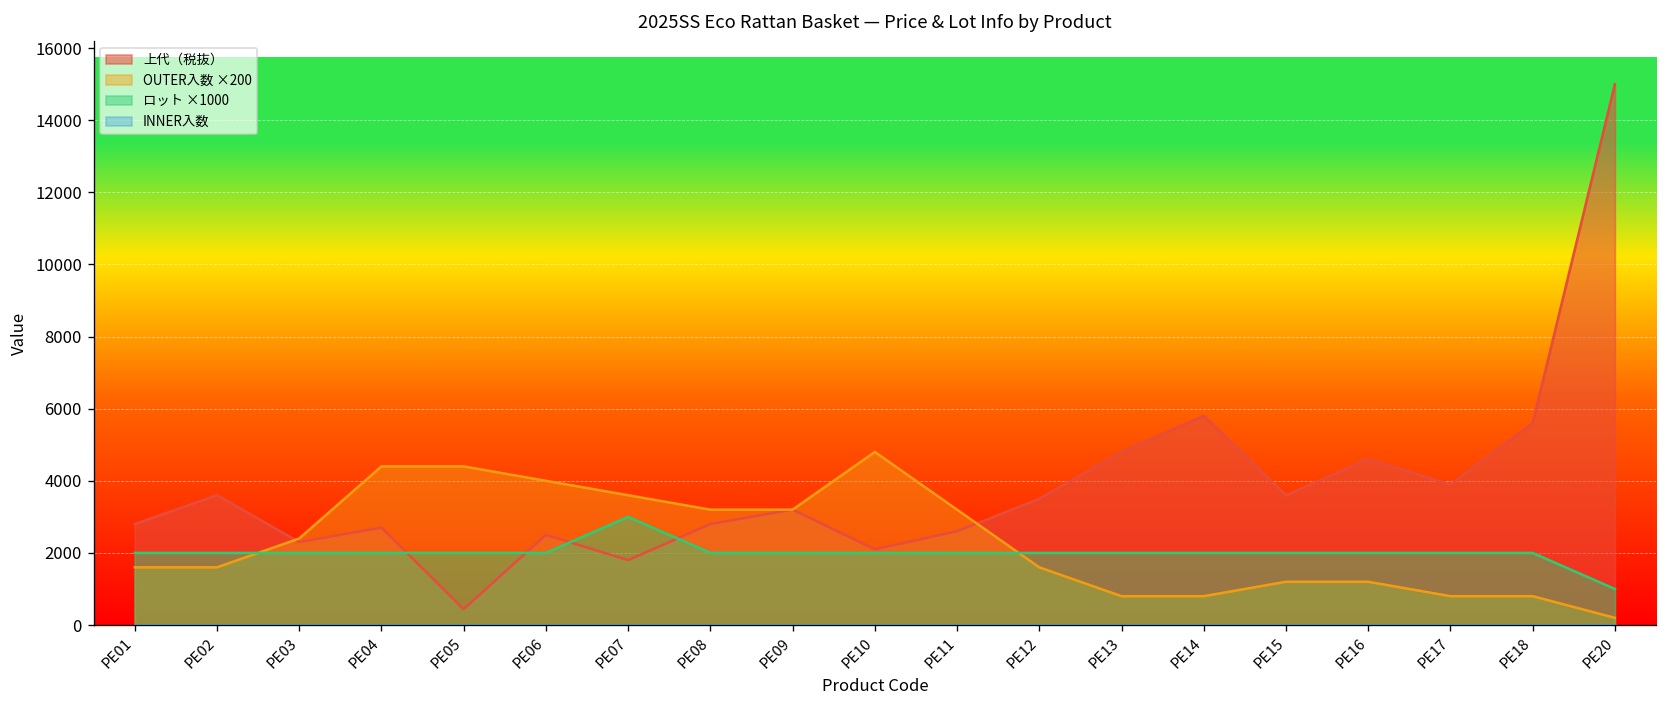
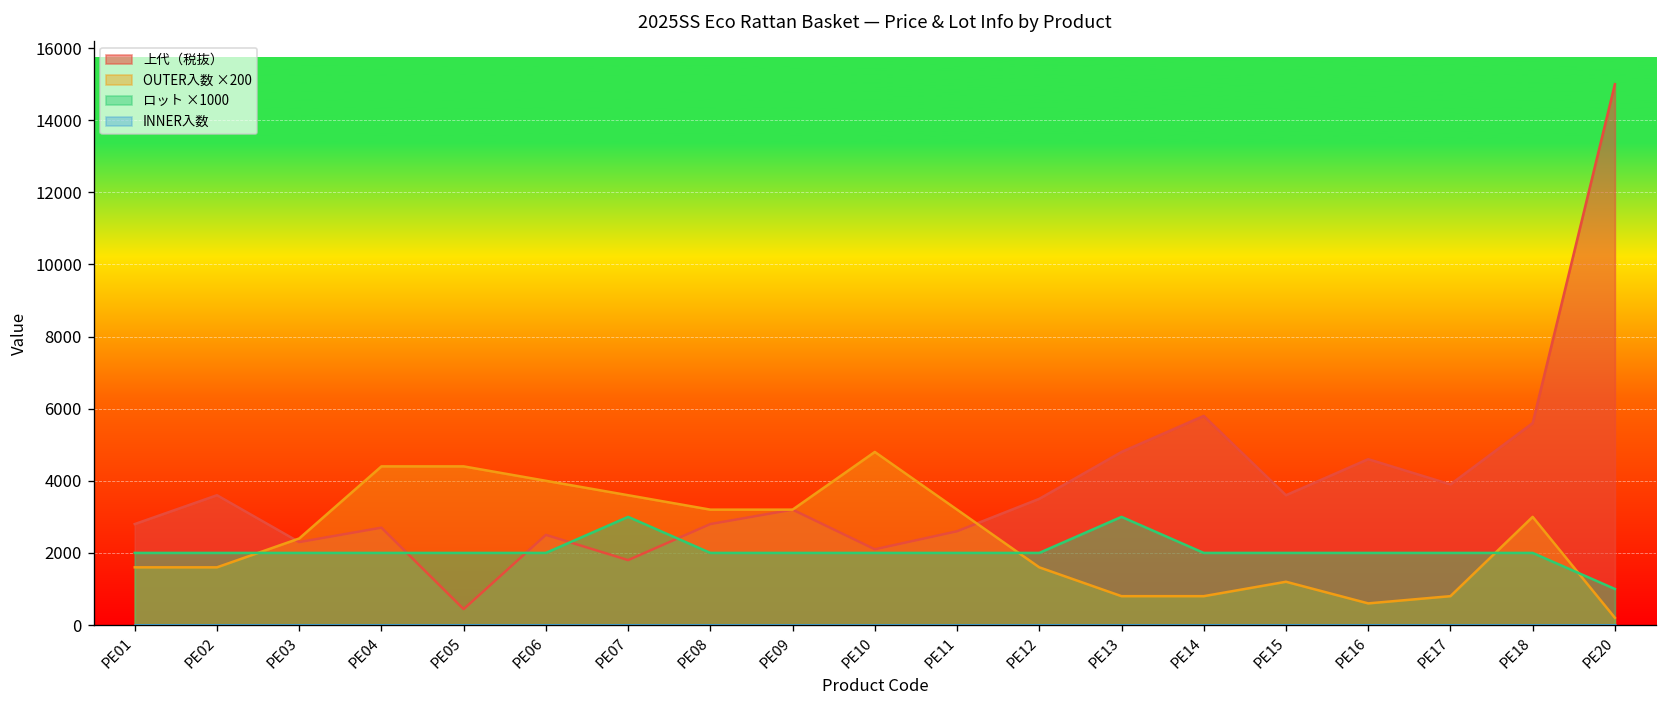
  {
    "上代（税抜）": {
      "PE01": 2800,
      "PE02": 3600,
      "PE03": 2300,
      "PE04": 2700,
      "PE05": 400,
      "PE06": 2500,
      "PE07": 1800,
      "PE08": 2800,
      "PE10": 2100,
      "PE11": 2600,
      "PE12": 3500,
      "PE13": 4800,
      "PE14": 5800,
      "PE15": 3600,
      "PE16": 4600,
      "PE17": 3900,
      "PE18": 5600,
      "PE20": 15000
    },
    "OUTER入数 ×200": {
      "PE01": 1600,
      "PE02": 1600,
      "PE03": 2400,
      "PE04": 4400,
      "PE05": 4400,
      "PE06": 4000,
      "PE07": 3600,
      "PE08": 3200,
      "PE10": 4800,
      "PE11": 3200,
      "PE12": 1600,
      "PE13": 800,
      "PE14": 800,
      "PE15": 1200,
-     "PE16": 1200,
+     "PE16": 600,
      "PE17": 800,
-     "PE18": 800,
+     "PE18": 3000,
      "PE20": 200
    },
    "ロット ×1000": {
      "PE01": 2000,
      "PE02": 2000,
      "PE03": 2000,
      "PE04": 2000,
      "PE05": 2000,
      "PE06": 2000,
      "PE07": 3000,
      "PE08": 2000,
      "PE09": 2000,
      "PE10": 2000,
      "PE11": 2000,
      "PE12": 2000,
-     "PE13": 2000,
+     "PE13": 3000,
      "PE14": 2000,
      "PE15": 2000,
      "PE16": 2000,
      "PE17": 2000,
      "PE18": 2000,
      "PE20": 1000
    },
    "INNER入数": {
      "PE01": 0,
      "PE02": 0,
      "PE03": 0,
      "PE04": 0,
      "PE05": 0,
      "PE06": 0,
      "PE07": 0,
      "PE08": 0,
      "PE09": 0,
      "PE10": 0,
      "PE11": 0,
      "PE12": 0,
      "PE13": 0,
      "PE14": 0,
      "PE15": 0,
      "PE16": 0,
      "PE17": 0,
      "PE18": 0,
      "PE20": 0
    }
  }
